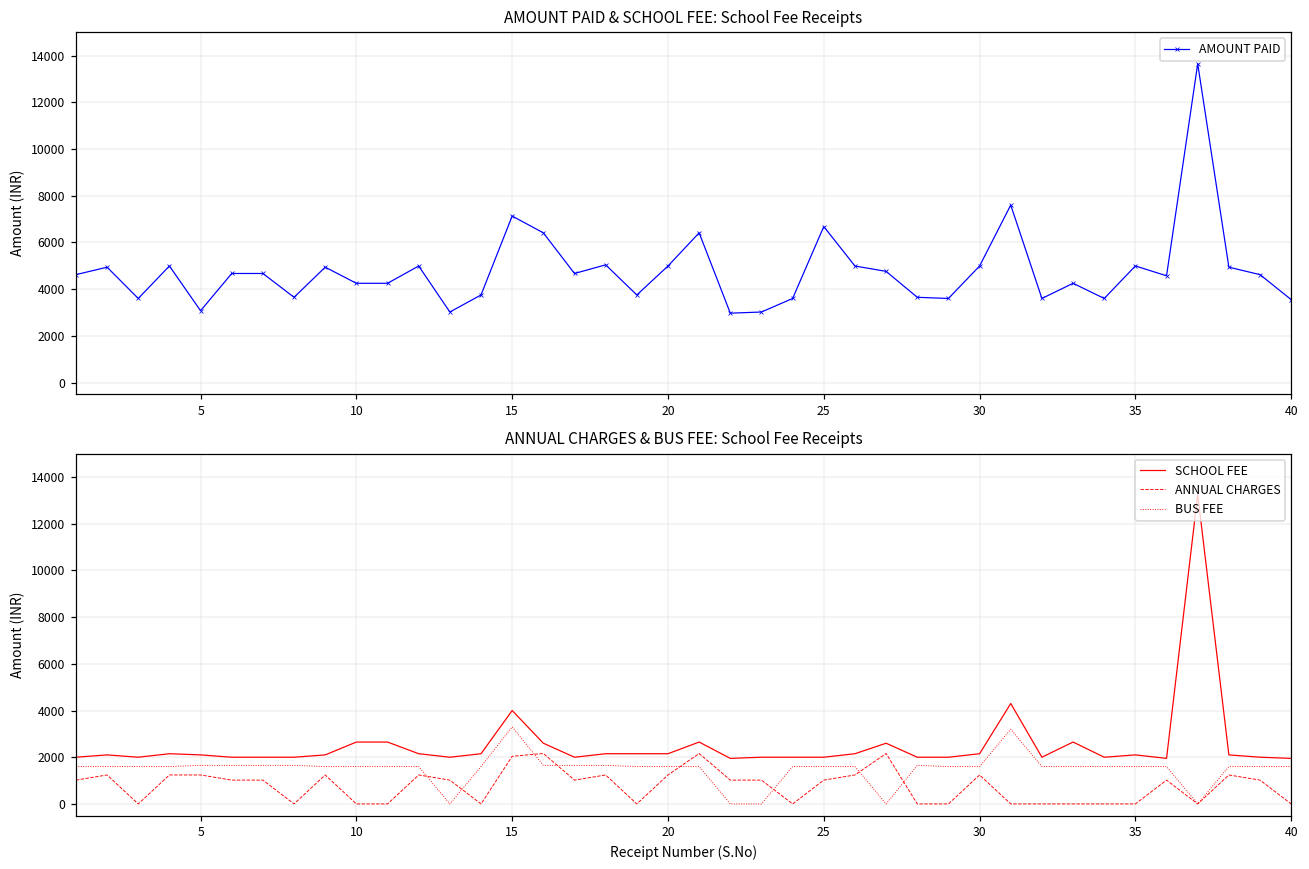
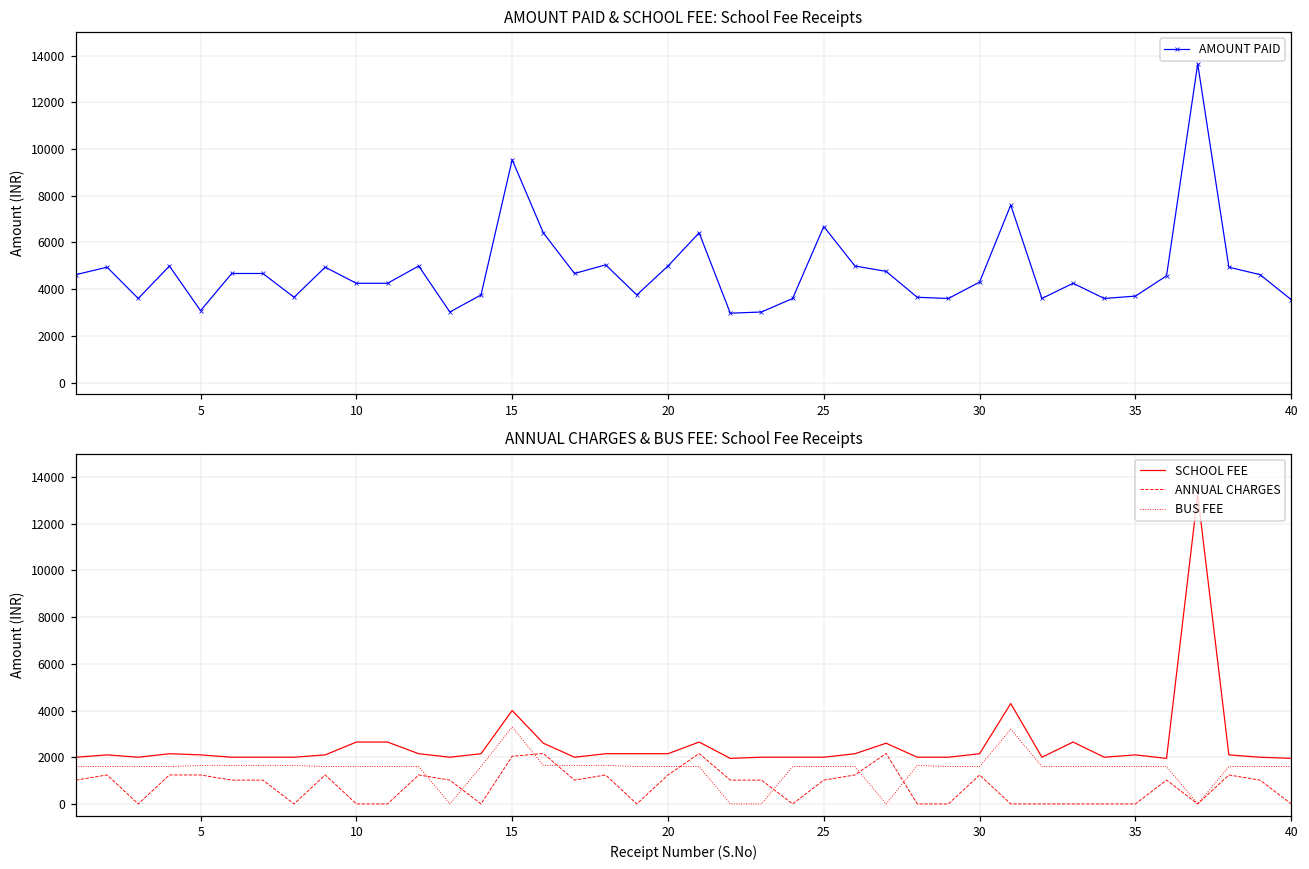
  {
    "AMOUNT PAID & SCHOOL FEE: School Fee Receipts": {
      "5": 3100,
      "10": 4300,
-     "15": 7100,
+     "15": 9500,
      "20": 5000,
      "25": 6700,
-     "30": 5000,
-     "35": 5000,
+     "30": 4300,
+     "35": 3700,
      "40": 3600
    }
  }
